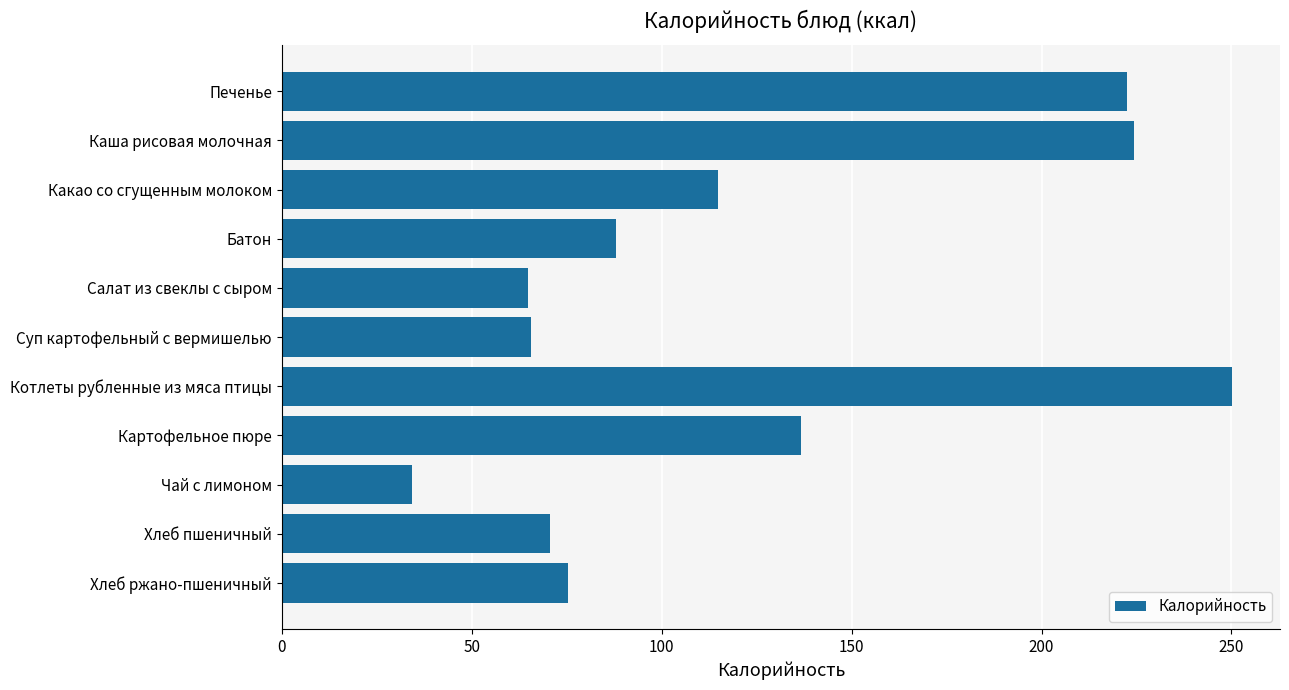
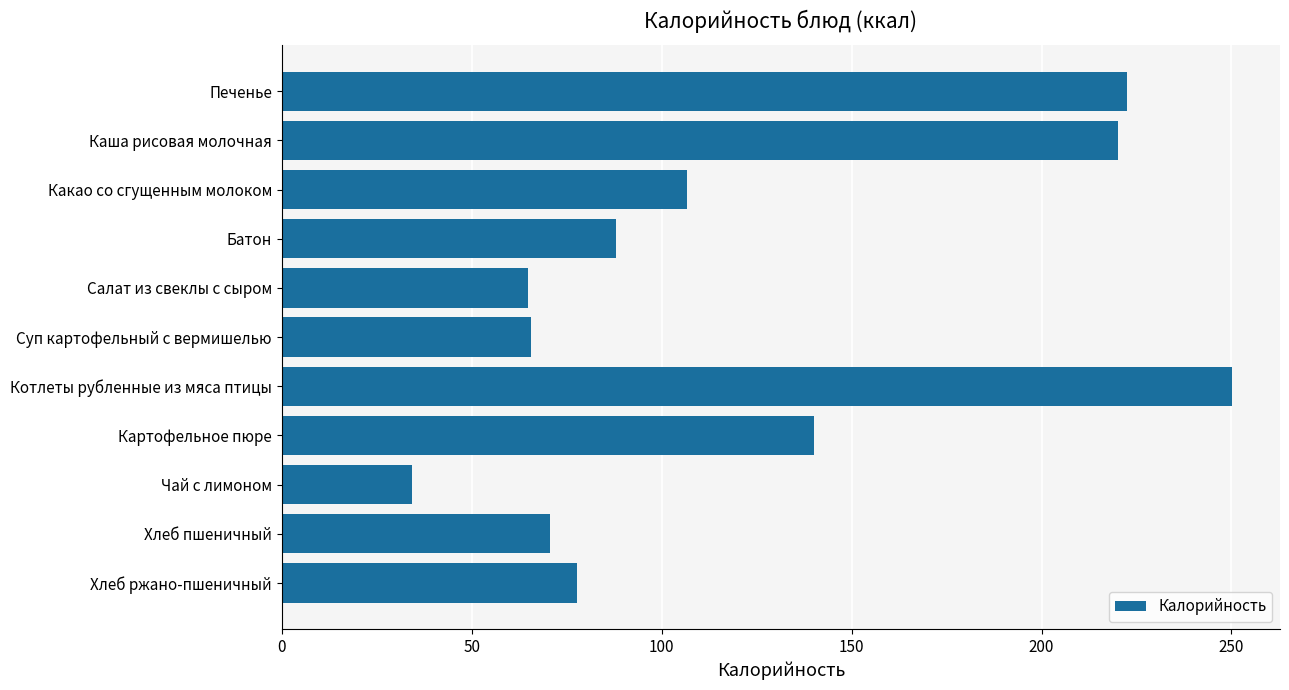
  {
    "Печенье": 222,
-   "Каша рисовая молочная": 224,
-   "Какао со сгущенным молоком": 115,
+   "Каша рисовая молочная": 220,
+   "Какао со сгущенным молоком": 107,
    "Батон": 88,
    "Салат из свеклы с сыром": 65,
    "Суп картофельный с вермишелью": 65,
    "Котлеты рубленные из мяса птицы": 250,
-   "Картофельное пюре": 137,
+   "Картофельное пюре": 140,
    "Чай с лимоном": 34,
    "Хлеб пшеничный": 71,
-   "Хлеб ржано-пшеничный": 75
+   "Хлеб ржано-пшеничный": 78
  }
